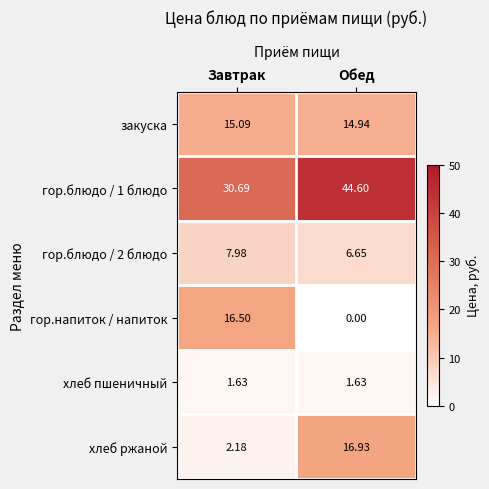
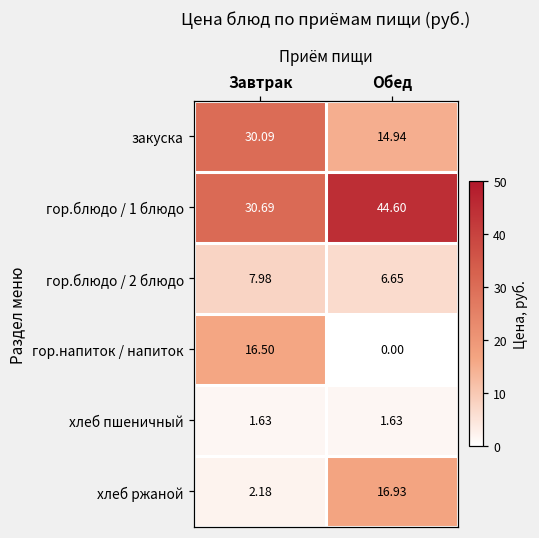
  {
    "закуска": {
-     "Завтрак": 15.09,
+     "Завтрак": 30.09,
      "Обед": 14.94
    },
    "гор.блюдо / 1 блюдо": {
      "Завтрак": 30.69,
      "Обед": 44.60
    },
    "гор.блюдо / 2 блюдо": {
      "Завтрак": 7.98,
      "Обед": 6.65
    },
    "гор.напиток / напиток": {
      "Завтрак": 16.50,
      "Обед": 0.00
    },
    "хлеб пшеничный": {
      "Завтрак": 1.63,
      "Обед": 1.63
    },
    "хлеб ржаной": {
      "Завтрак": 2.18,
      "Обед": 16.93
    }
  }
